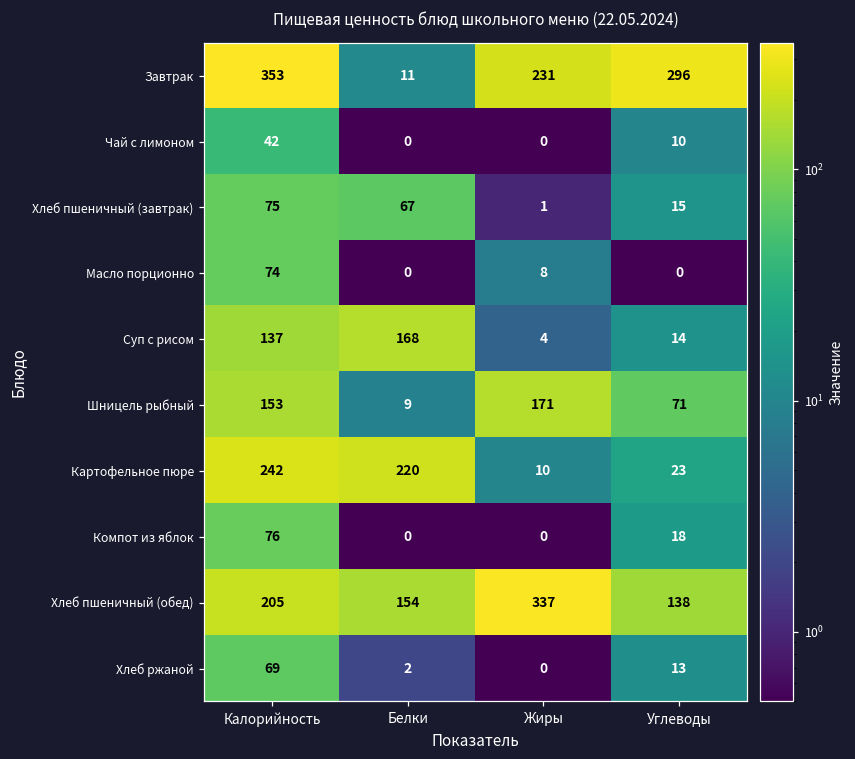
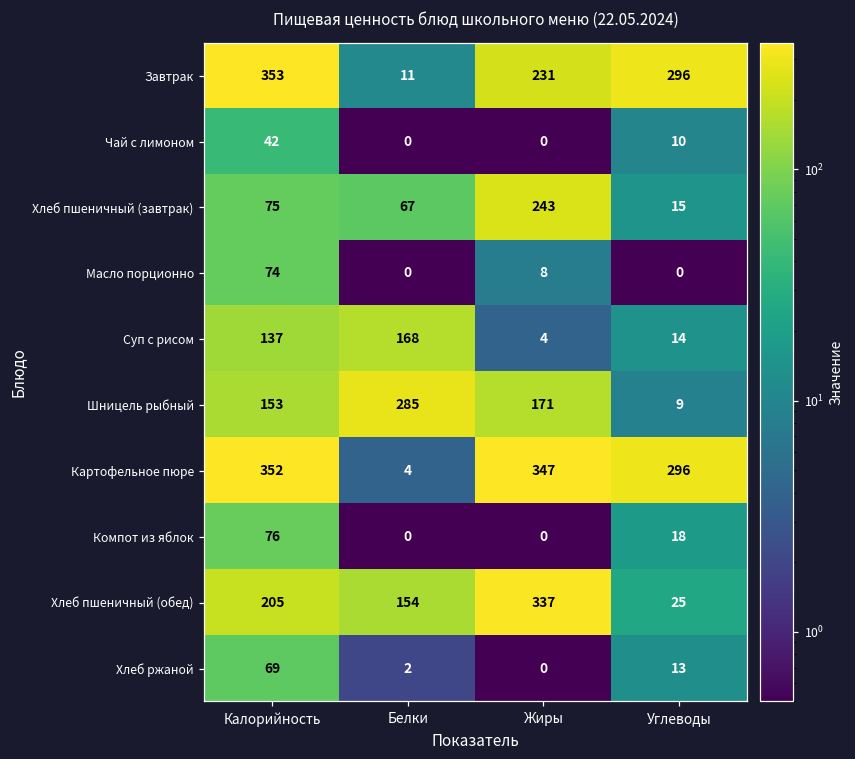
  {
    "Завтрак": {
      "Калорийность": 353,
      "Белки": 11,
      "Жиры": 231,
      "Углеводы": 296
    },
    "Чай с лимоном": {
      "Калорийность": 42,
      "Белки": 0,
      "Жиры": 0,
      "Углеводы": 10
    },
    "Хлеб пшеничный (завтрак)": {
      "Калорийность": 75,
      "Белки": 67,
-     "Жиры": 1,
+     "Жиры": 243,
      "Углеводы": 15
    },
    "Масло порционно": {
      "Калорийность": 74,
      "Белки": 0,
      "Жиры": 8,
      "Углеводы": 0
    },
    "Суп с рисом": {
      "Калорийность": 137,
      "Белки": 168,
      "Жиры": 4,
      "Углеводы": 14
    },
    "Шницель рыбный": {
      "Калорийность": 153,
-     "Белки": 9,
+     "Белки": 285,
      "Жиры": 171,
-     "Углеводы": 71
+     "Углеводы": 9
    },
    "Картофельное пюре": {
-     "Калорийность": 242,
-     "Белки": 220,
-     "Жиры": 10,
-     "Углеводы": 23
+     "Калорийность": 352,
+     "Белки": 4,
+     "Жиры": 347,
+     "Углеводы": 296
    },
    "Компот из яблок": {
      "Калорийность": 76,
      "Белки": 0,
      "Жиры": 0,
      "Углеводы": 18
    },
    "Хлеб пшеничный (обед)": {
      "Калорийность": 205,
      "Белки": 154,
      "Жиры": 337,
-     "Углеводы": 138
+     "Углеводы": 25
    },
    "Хлеб ржаной": {
      "Калорийность": 69,
      "Белки": 2,
      "Жиры": 0,
      "Углеводы": 13
    }
  }
